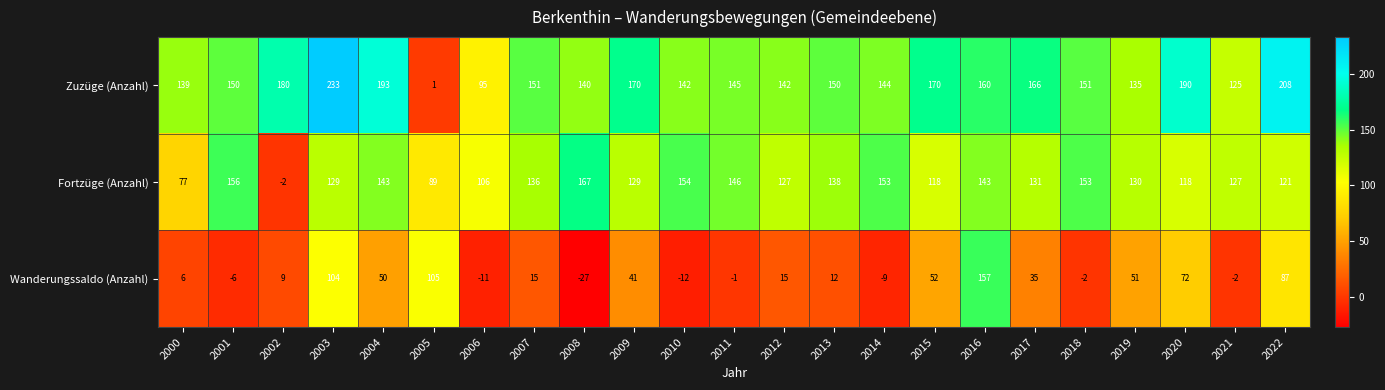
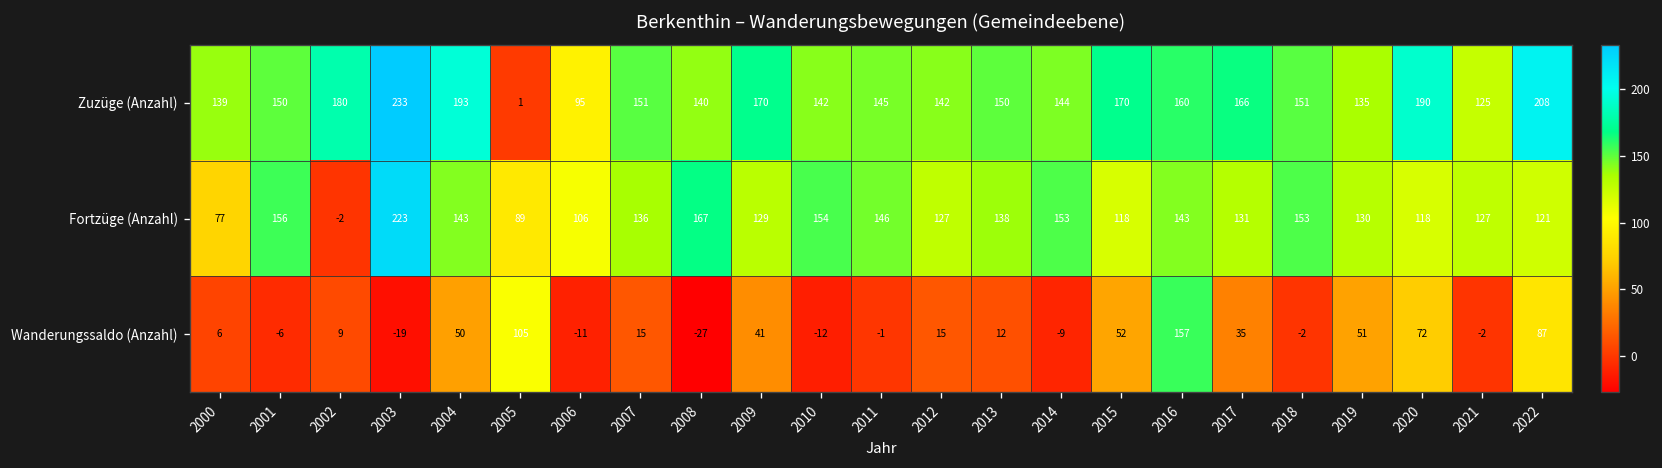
  {
    "Zuzüge (Anzahl)": {
      "2000": 139,
      "2001": 150,
      "2002": 180,
      "2003": 233,
      "2004": 193,
      "2005": 1,
      "2006": 95,
      "2007": 151,
      "2008": 140,
      "2009": 170,
      "2010": 142,
      "2011": 145,
      "2012": 142,
      "2013": 150,
      "2014": 144,
      "2015": 170,
      "2016": 160,
      "2017": 166,
      "2018": 151,
      "2019": 135,
      "2020": 190,
      "2021": 125,
      "2022": 208
    },
    "Fortzüge (Anzahl)": {
      "2000": 77,
      "2001": 156,
      "2002": -2,
-     "2003": 129,
+     "2003": 223,
      "2004": 143,
      "2005": 89,
      "2006": 106,
      "2007": 136,
      "2008": 167,
      "2009": 129,
      "2010": 154,
      "2011": 146,
      "2012": 127,
      "2013": 138,
      "2014": 153,
      "2015": 118,
      "2016": 143,
      "2017": 131,
      "2018": 153,
      "2019": 130,
      "2020": 118,
      "2021": 127,
      "2022": 121
    },
    "Wanderungssaldo (Anzahl)": {
      "2000": 6,
      "2001": -6,
      "2002": 9,
-     "2003": 104,
+     "2003": -19,
      "2004": 50,
      "2005": 105,
      "2006": -11,
      "2007": 15,
      "2008": -27,
      "2009": 41,
      "2010": -12,
      "2011": -1,
      "2012": 15,
      "2013": 12,
      "2014": -9,
      "2015": 52,
      "2016": 157,
      "2017": 35,
      "2018": -2,
      "2019": 51,
      "2020": 72,
      "2021": -2,
      "2022": 87
    }
  }
